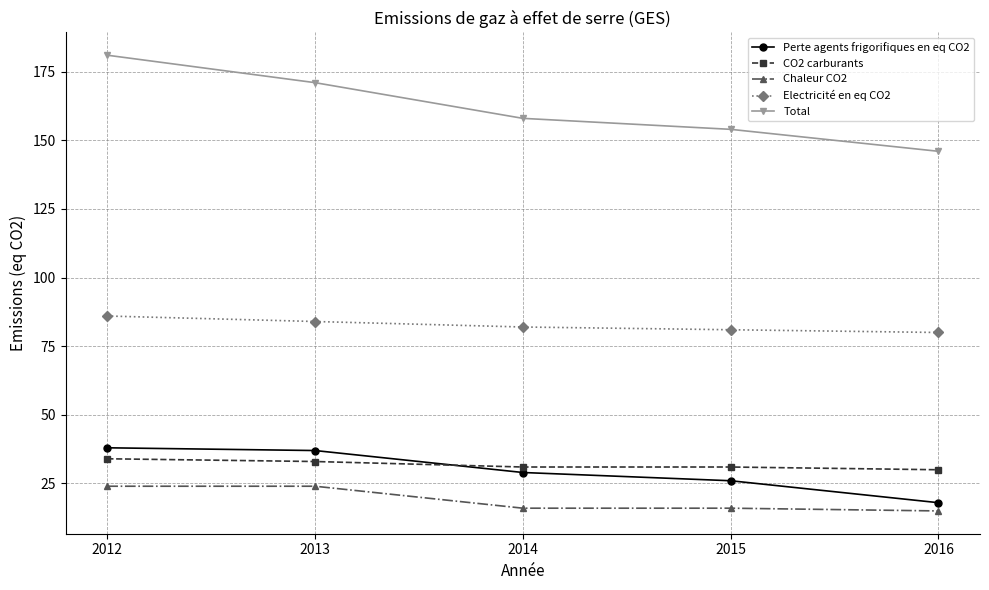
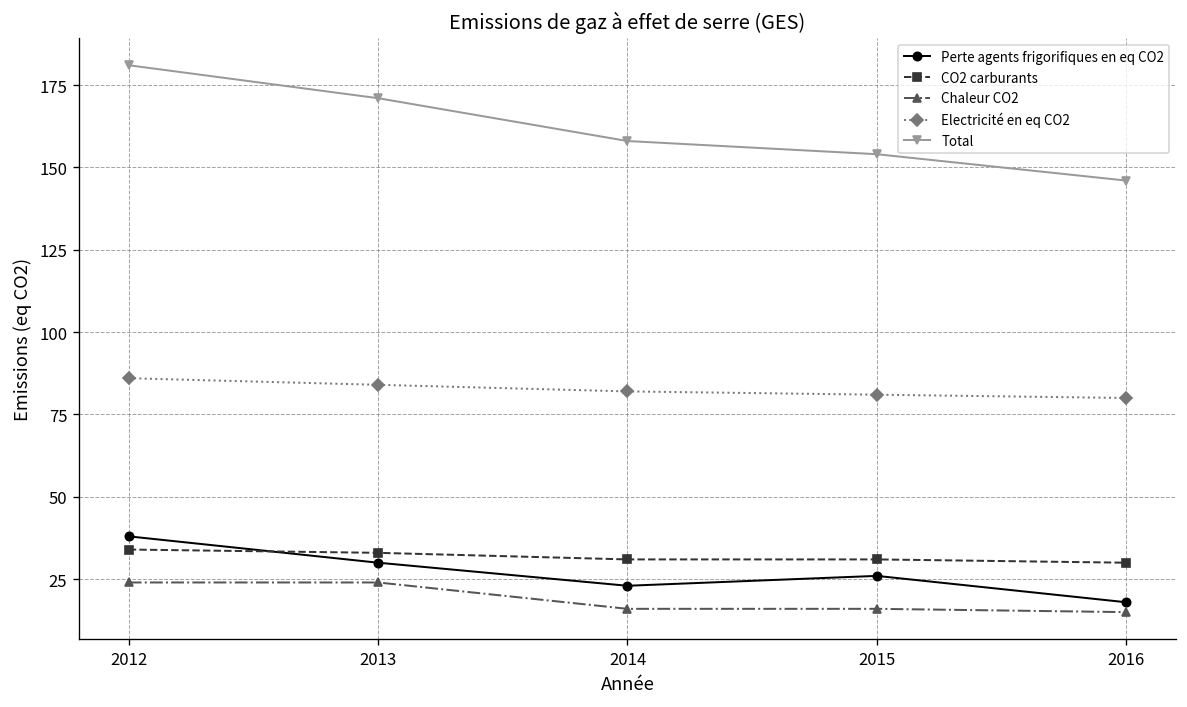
  {
    "Perte agents frigorifiques en eq CO2": {
      "2012": 38,
-     "2013": 37,
-     "2014": 29,
+     "2013": 30,
+     "2014": 23,
      "2015": 26,
      "2016": 18
    }
  }
